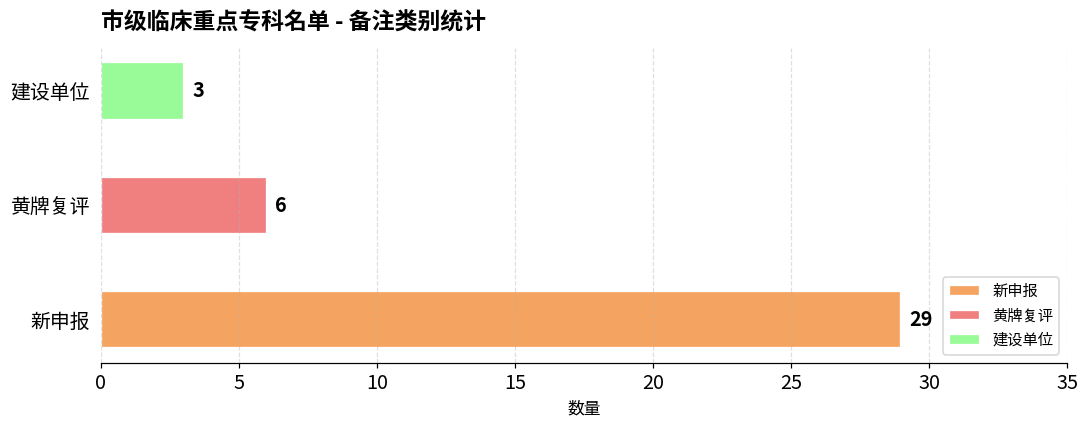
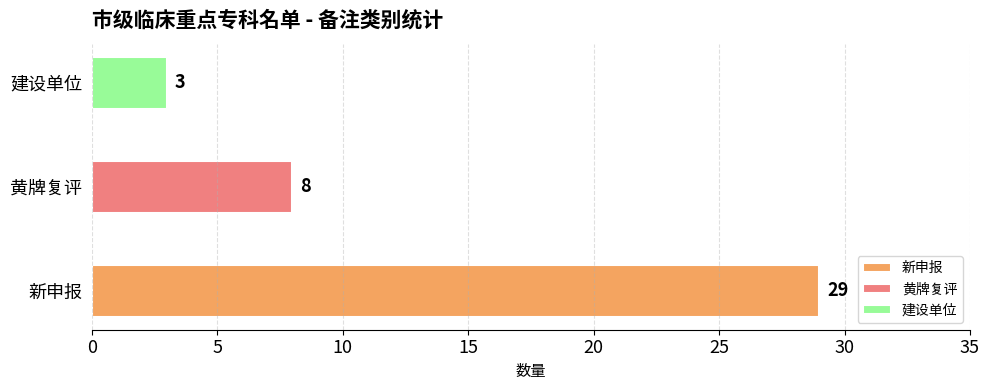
  {
    "建设单位": 3,
-   "黄牌复评": 6,
+   "黄牌复评": 8,
    "新申报": 29
  }
